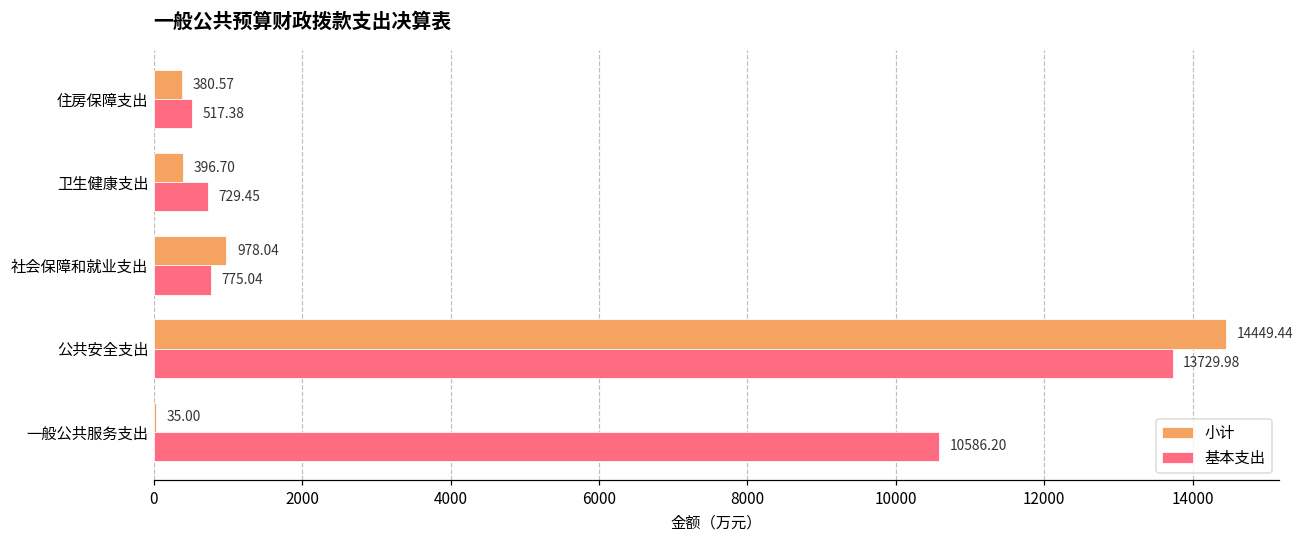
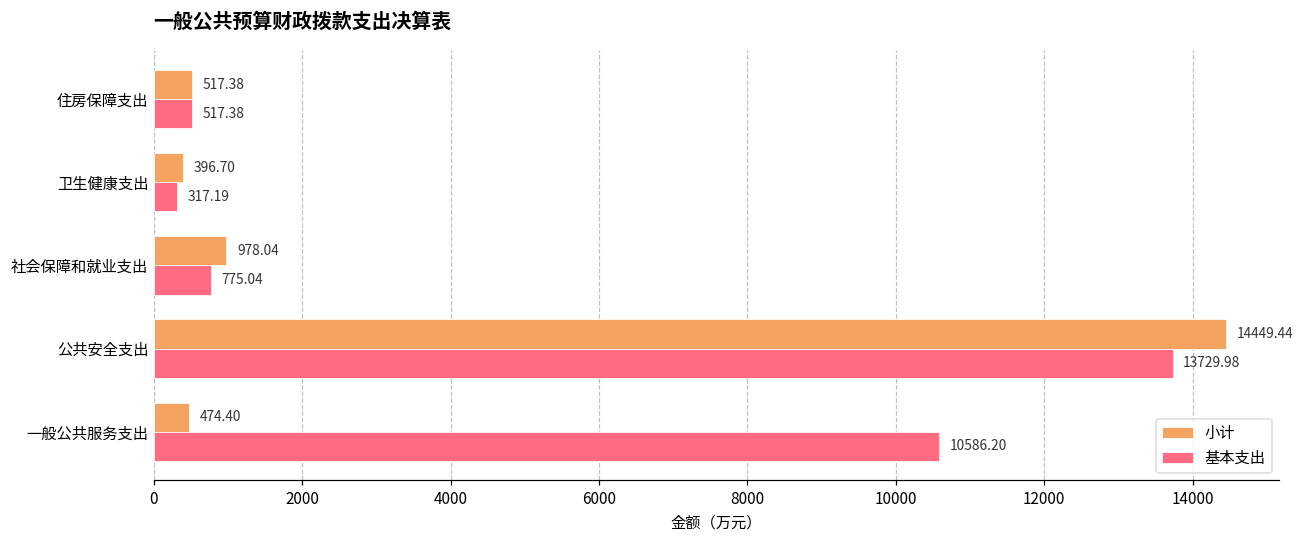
  {
    "小计": {
-     "住房保障支出": 380.57,
+     "住房保障支出": 517.38,
      "卫生健康支出": 396.70,
      "社会保障和就业支出": 978.04,
      "公共安全支出": 14449.44,
-     "一般公共服务支出": 35.00
+     "一般公共服务支出": 474.40
    },
    "基本支出": {
      "住房保障支出": 517.38,
-     "卫生健康支出": 729.45,
+     "卫生健康支出": 317.19,
      "社会保障和就业支出": 775.04,
      "公共安全支出": 13729.98,
      "一般公共服务支出": 10586.20
    }
  }
